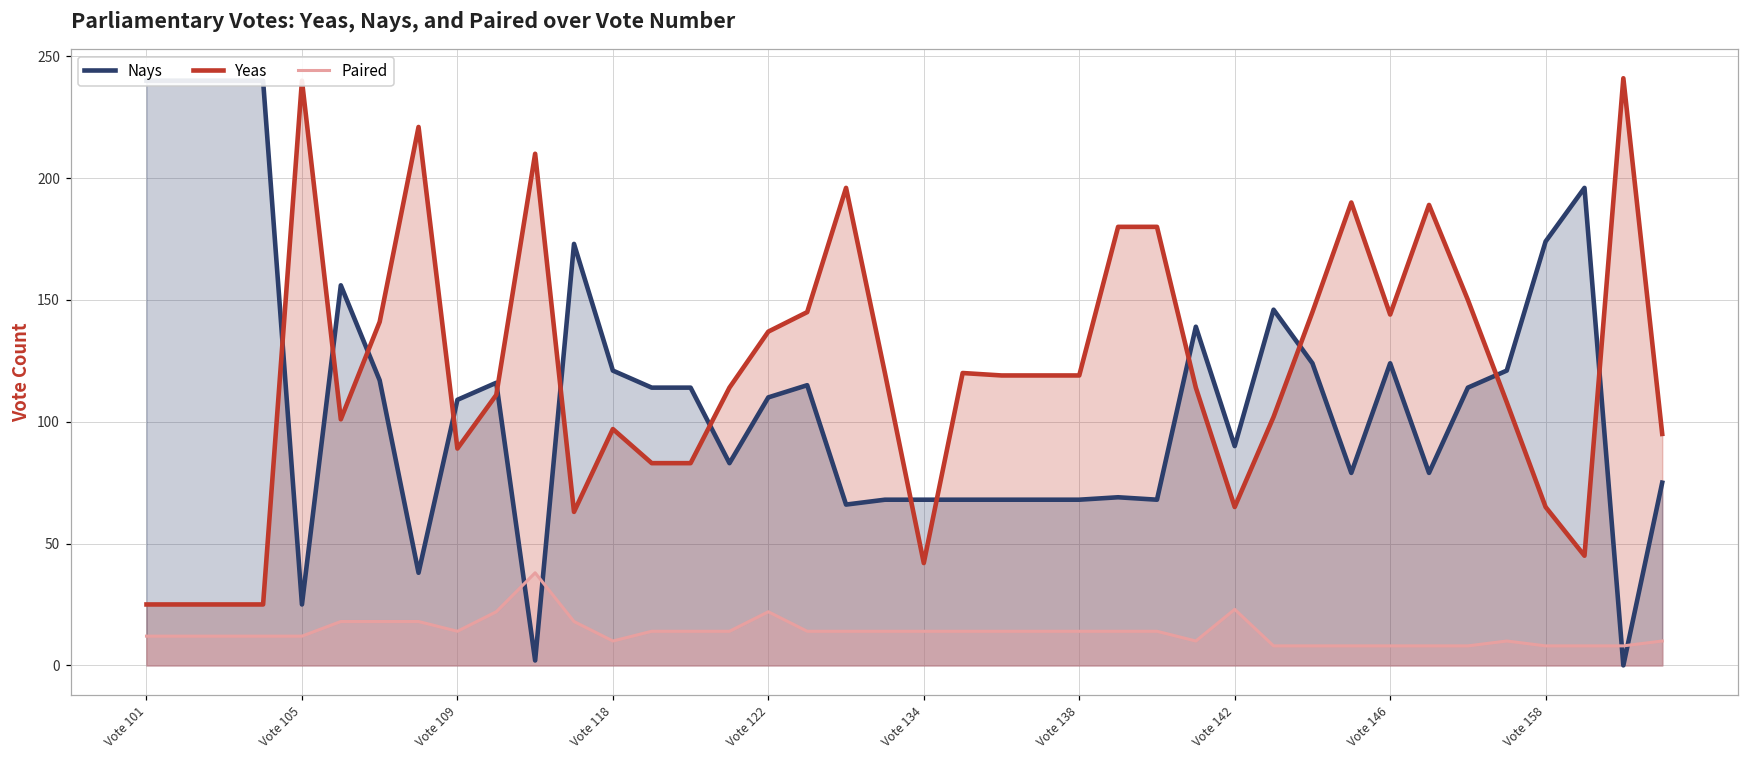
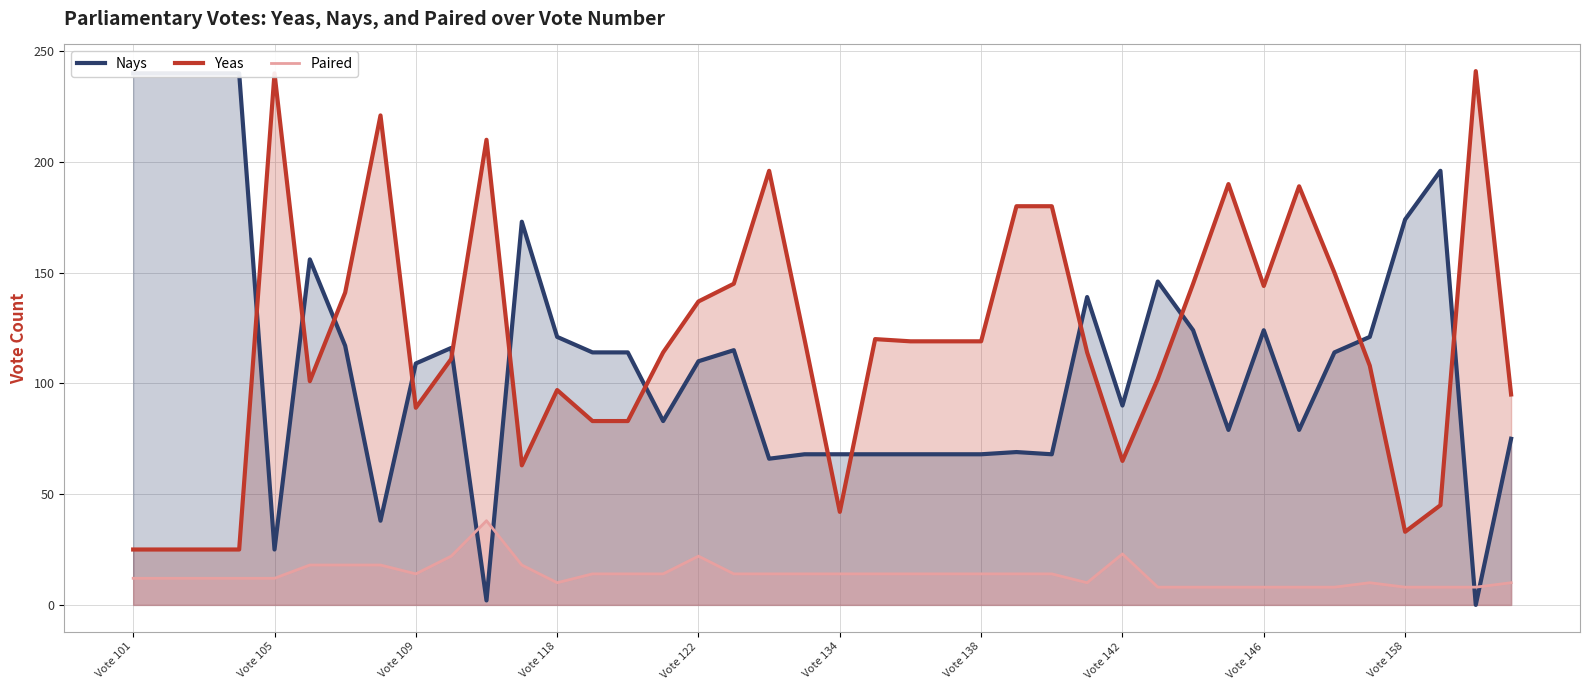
  {
    "Nays": {
      "Vote 105": 25,
      "Vote 109": 109,
      "Vote 118": 121,
      "Vote 122": 110,
      "Vote 134": 68,
      "Vote 138": 68,
      "Vote 142": 90,
      "Vote 146": 124,
      "Vote 158": 174
    },
    "Yeas": {
      "Vote 101": 25,
      "Vote 109": 89,
      "Vote 118": 97,
      "Vote 122": 137,
      "Vote 134": 42,
      "Vote 138": 119,
      "Vote 142": 65,
      "Vote 146": 144,
-     "Vote 158": 65
+     "Vote 158": 33
    },
    "Paired": {
      "Vote 101": 12,
      "Vote 105": 12,
      "Vote 109": 14,
      "Vote 118": 10,
      "Vote 122": 22,
      "Vote 134": 14,
      "Vote 138": 14,
      "Vote 142": 23,
      "Vote 146": 8,
      "Vote 158": 8
    }
  }
